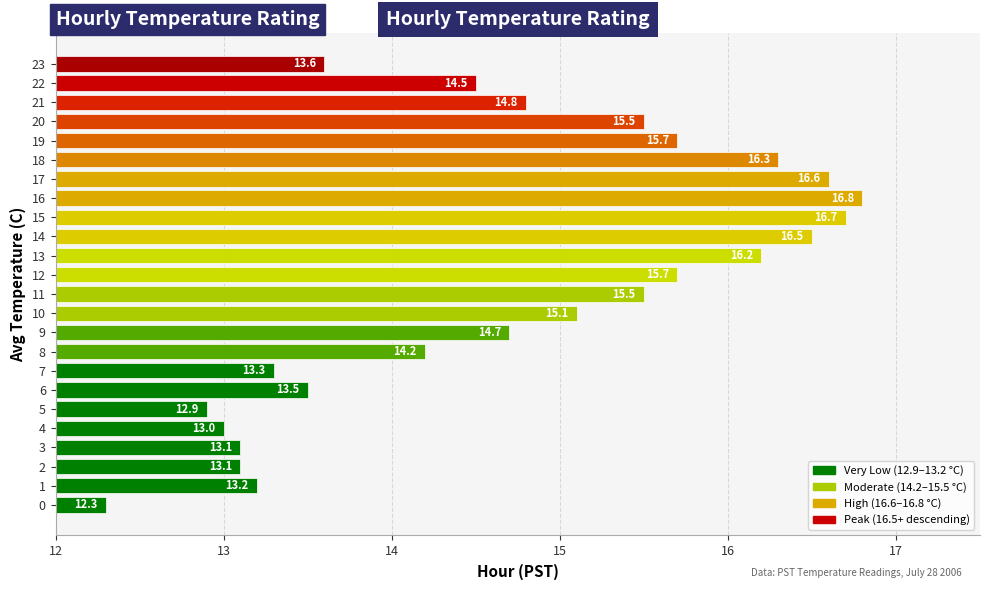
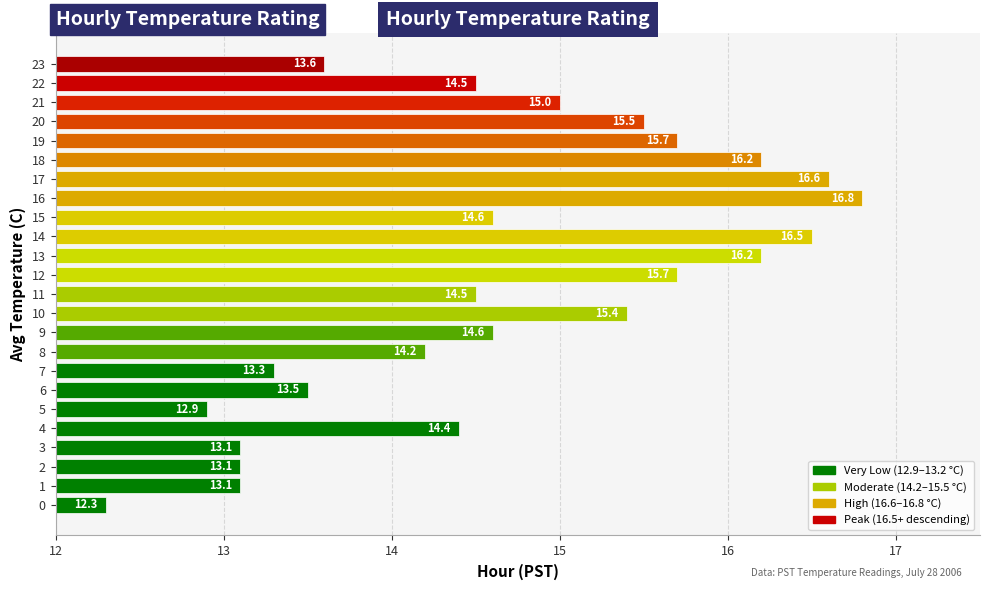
  {
    "23": 13.6,
    "22": 14.5,
-   "21": 14.8,
+   "21": 15.0,
    "20": 15.5,
    "19": 15.7,
-   "18": 16.3,
+   "18": 16.2,
    "17": 16.6,
    "16": 16.8,
-   "15": 16.7,
+   "15": 14.6,
    "14": 16.5,
    "13": 16.2,
    "12": 15.7,
-   "11": 15.5,
-   "10": 15.1,
-   "9": 14.7,
+   "11": 14.5,
+   "10": 15.4,
+   "9": 14.6,
    "8": 14.2,
    "7": 13.3,
    "6": 13.5,
    "5": 12.9,
-   "4": 13.0,
+   "4": 14.4,
    "3": 13.1,
    "2": 13.1,
-   "1": 13.2,
+   "1": 13.1,
    "0": 12.3
  }
